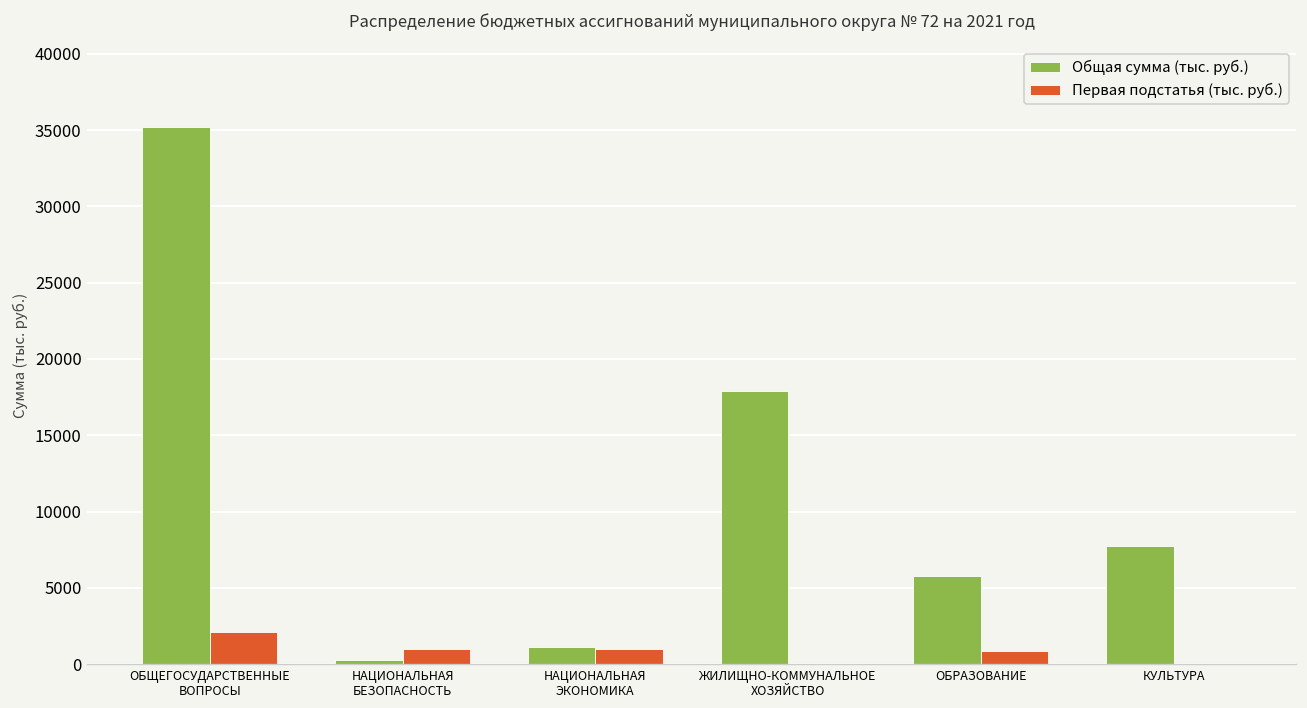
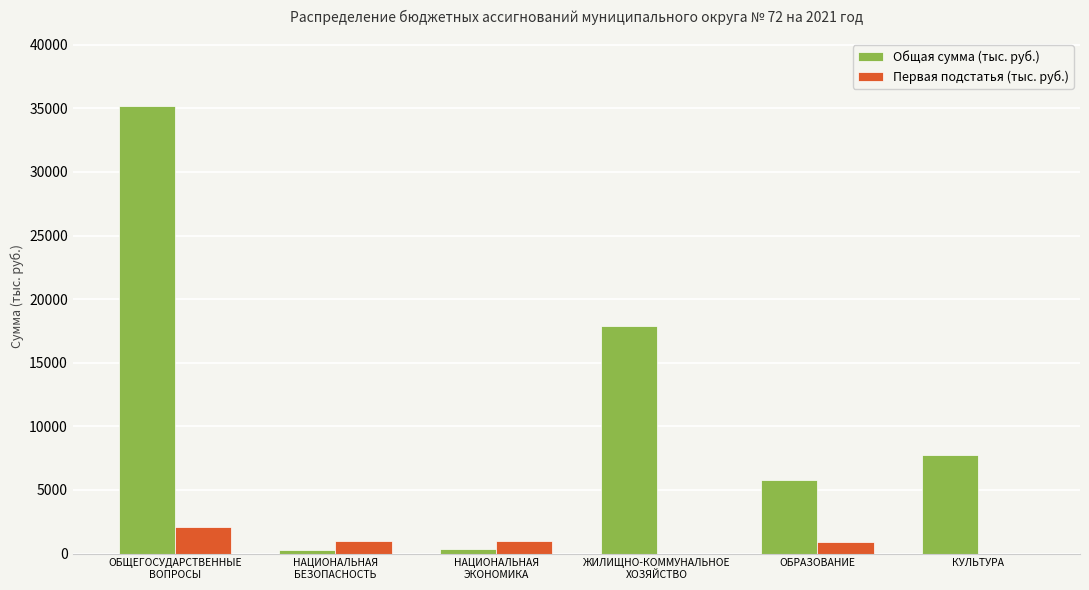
  {
    "Общая сумма (тыс. руб.)": {
      "ОБЩЕГОСУДАРСТВЕННЫЕ ВОПРОСЫ": 35200,
      "НАЦИОНАЛЬНАЯ БЕЗОПАСНОСТЬ": 300,
-     "НАЦИОНАЛЬНАЯ ЭКОНОМИКА": 1100,
+     "НАЦИОНАЛЬНАЯ ЭКОНОМИКА": 400,
      "ЖИЛИЩНО-КОММУНАЛЬНОЕ ХОЗЯЙСТВО": 17900,
      "ОБРАЗОВАНИЕ": 5800,
      "КУЛЬТУРА": 7700
    },
    "Первая подстатья (тыс. руб.)": {
      "ОБЩЕГОСУДАРСТВЕННЫЕ ВОПРОСЫ": 2100,
      "НАЦИОНАЛЬНАЯ БЕЗОПАСНОСТЬ": 1000,
      "НАЦИОНАЛЬНАЯ ЭКОНОМИКА": 1000,
      "ЖИЛИЩНО-КОММУНАЛЬНОЕ ХОЗЯЙСТВО": 0,
      "ОБРАЗОВАНИЕ": 900,
      "КУЛЬТУРА": 0
    }
  }
